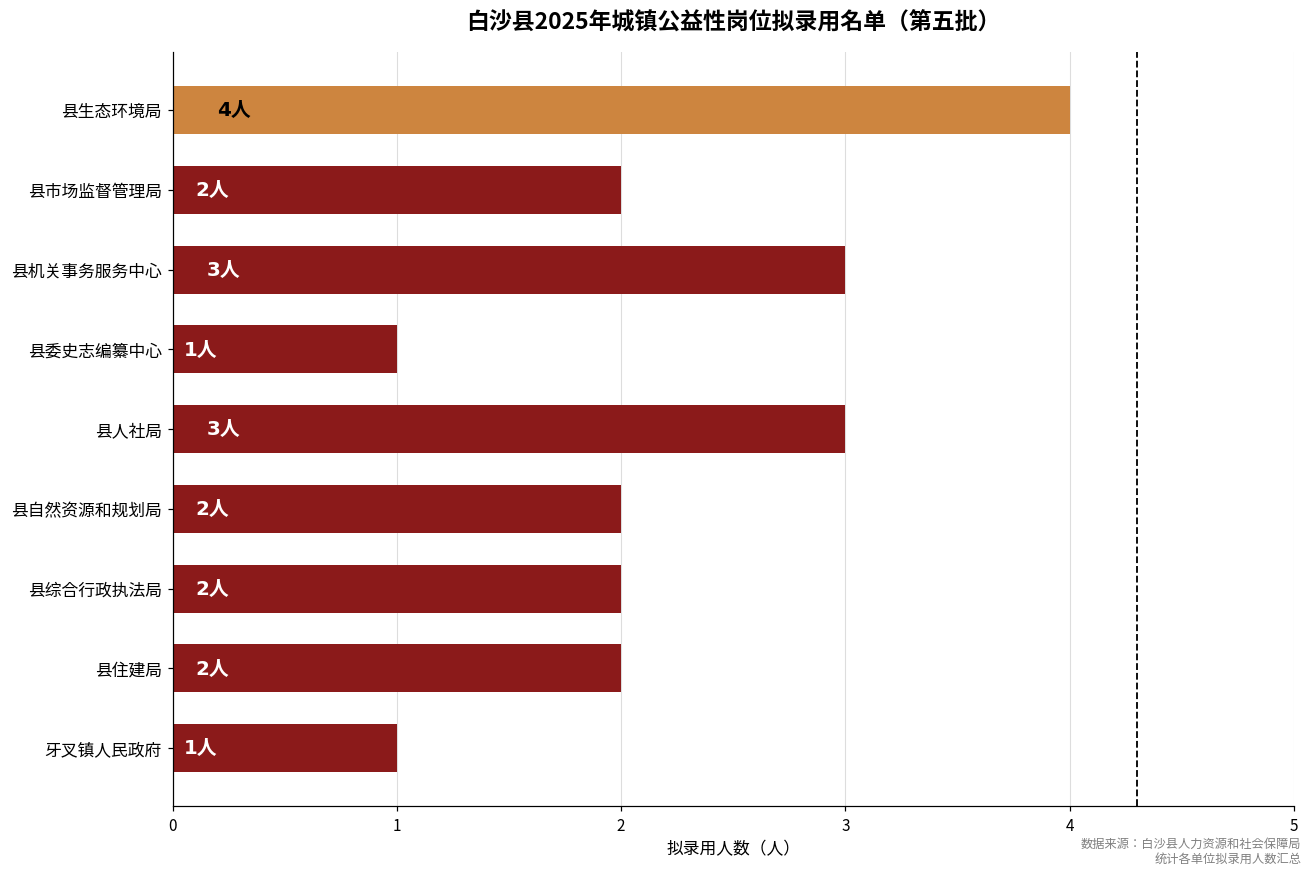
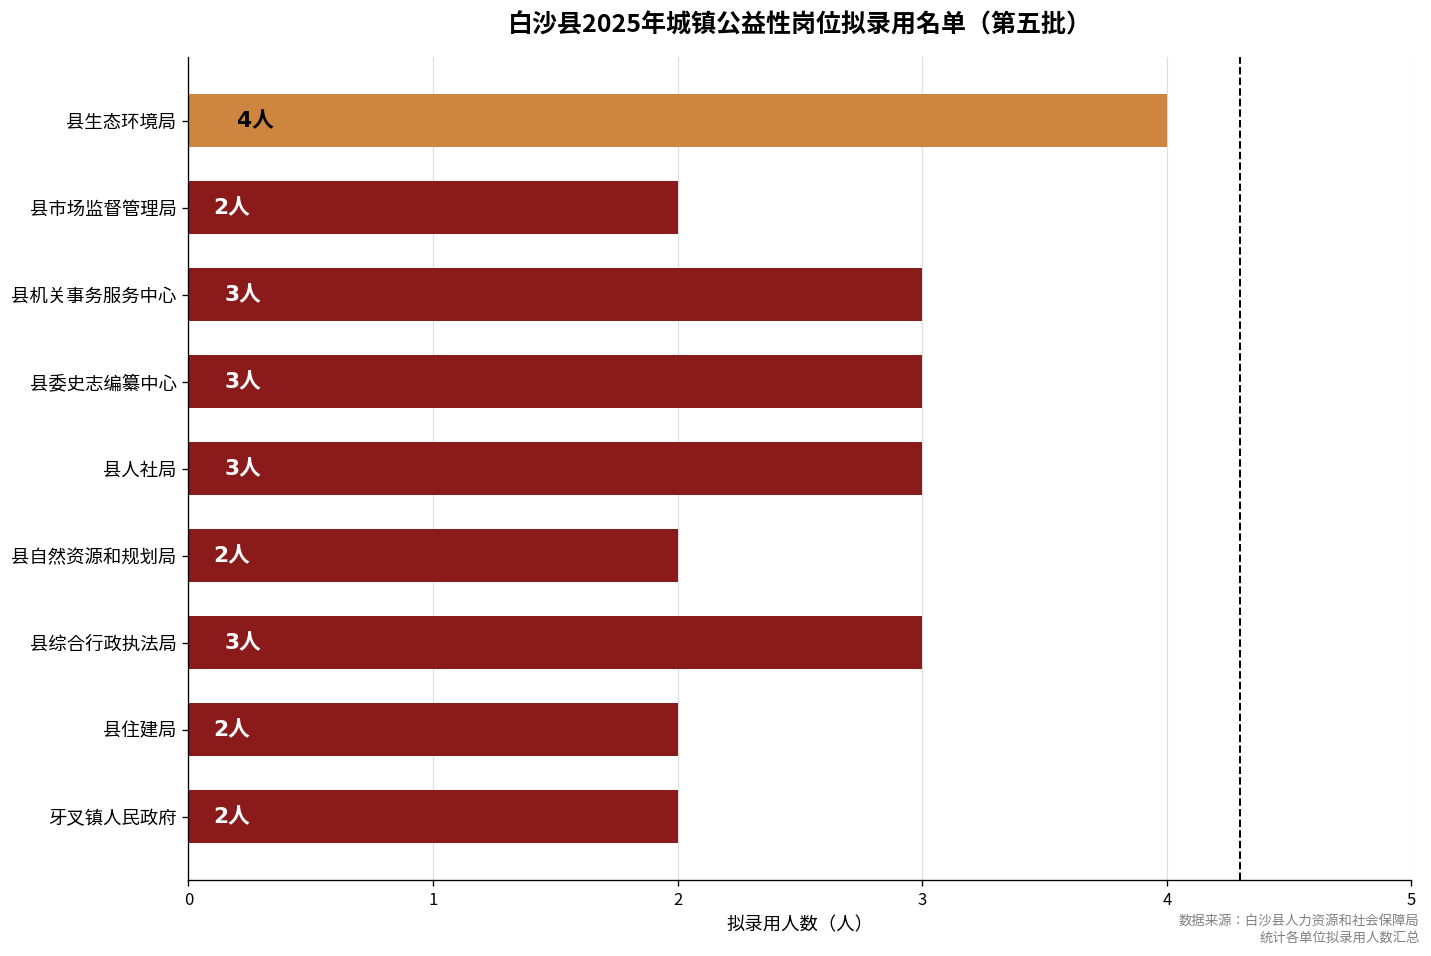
  {
    "县生态环境局": "4人",
    "县市场监督管理局": "2人",
    "县机关事务服务中心": "3人",
-   "县委史志编纂中心": "1人",
+   "县委史志编纂中心": "3人",
    "县人社局": "3人",
    "县自然资源和规划局": "2人",
-   "县综合行政执法局": "2人",
+   "县综合行政执法局": "3人",
    "县住建局": "2人",
-   "牙叉镇人民政府": "1人"
+   "牙叉镇人民政府": "2人"
  }
